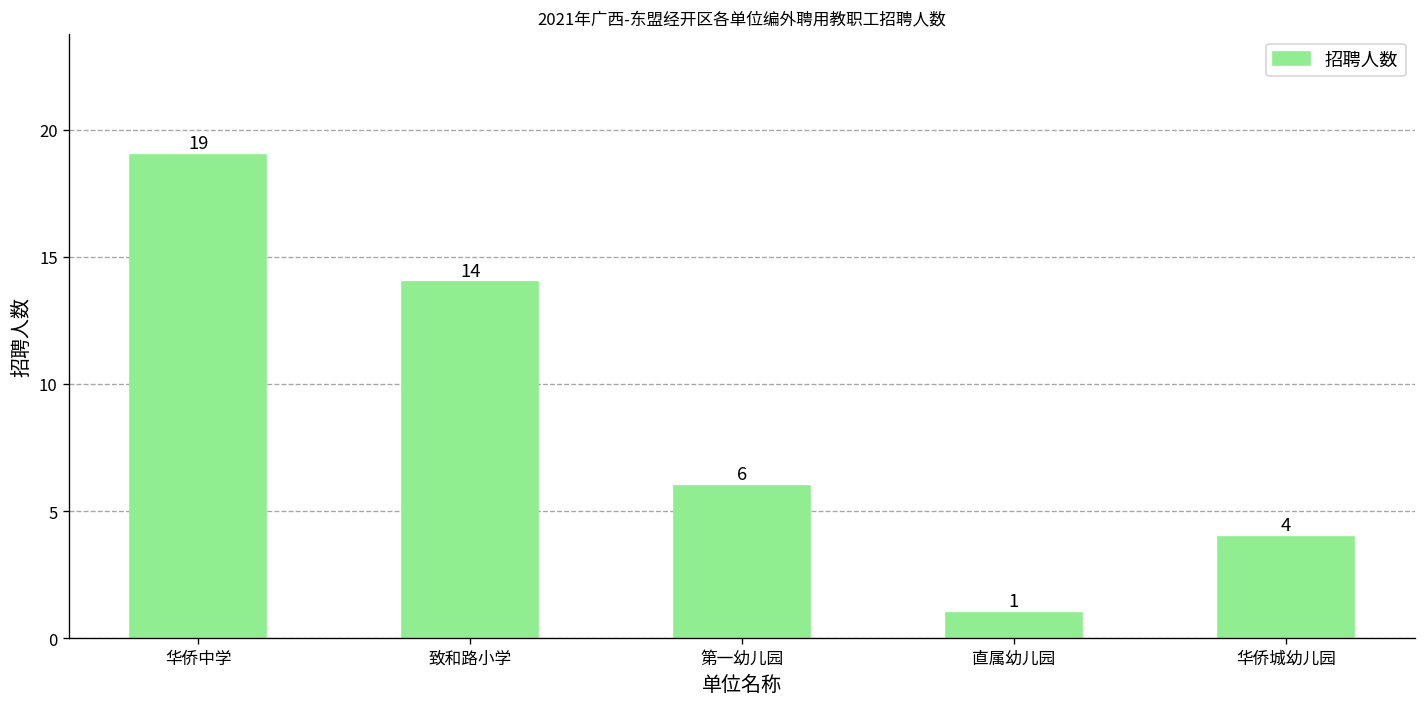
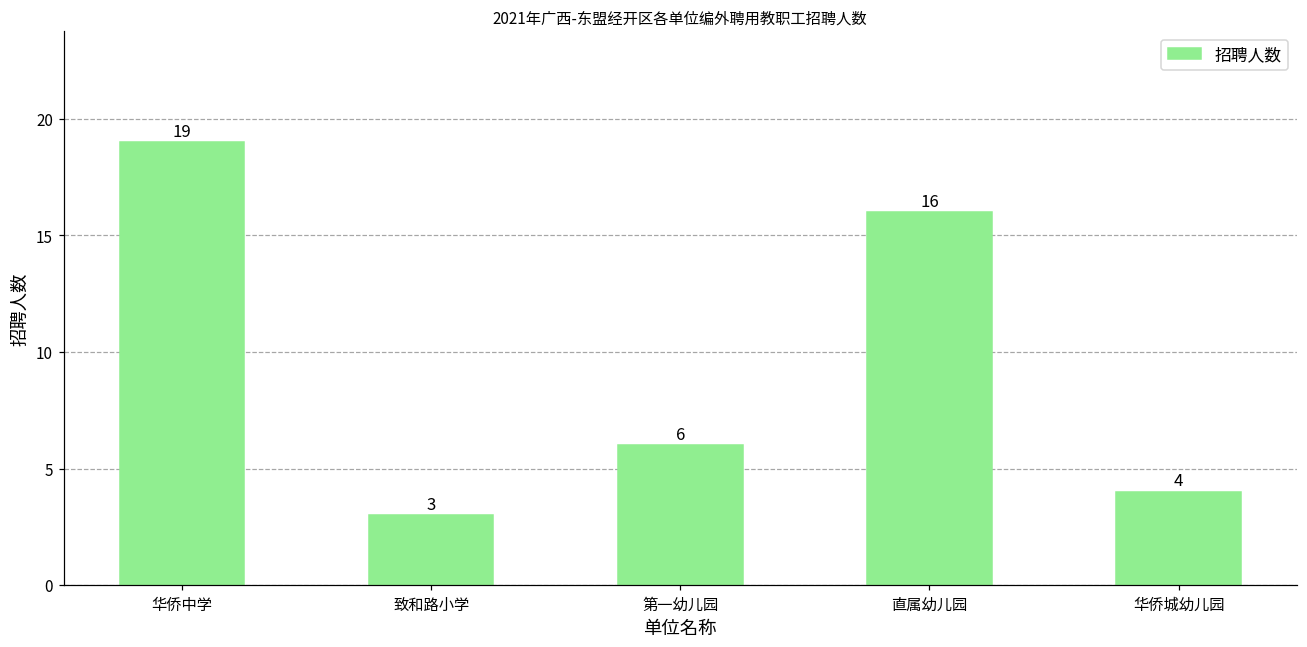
  {
    "华侨中学": 19,
-   "致和路小学": 14,
+   "致和路小学": 3,
    "第一幼儿园": 6,
-   "直属幼儿园": 1,
+   "直属幼儿园": 16,
    "华侨城幼儿园": 4
  }
